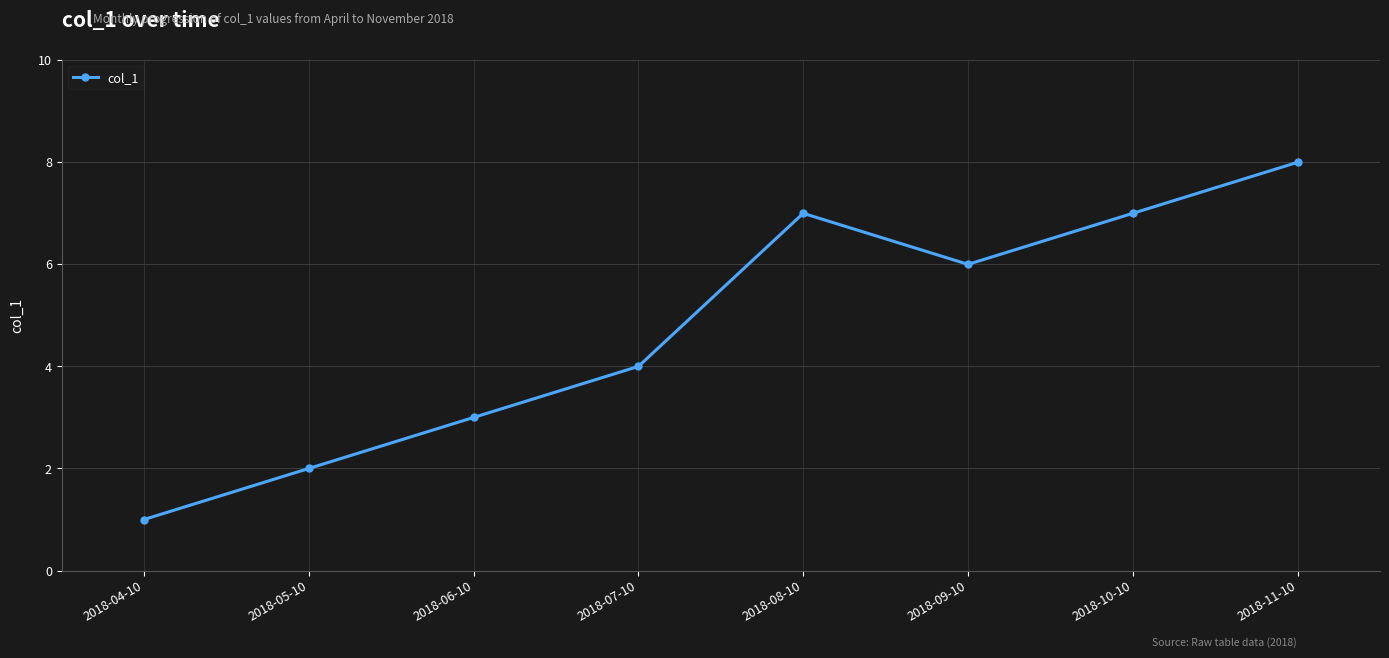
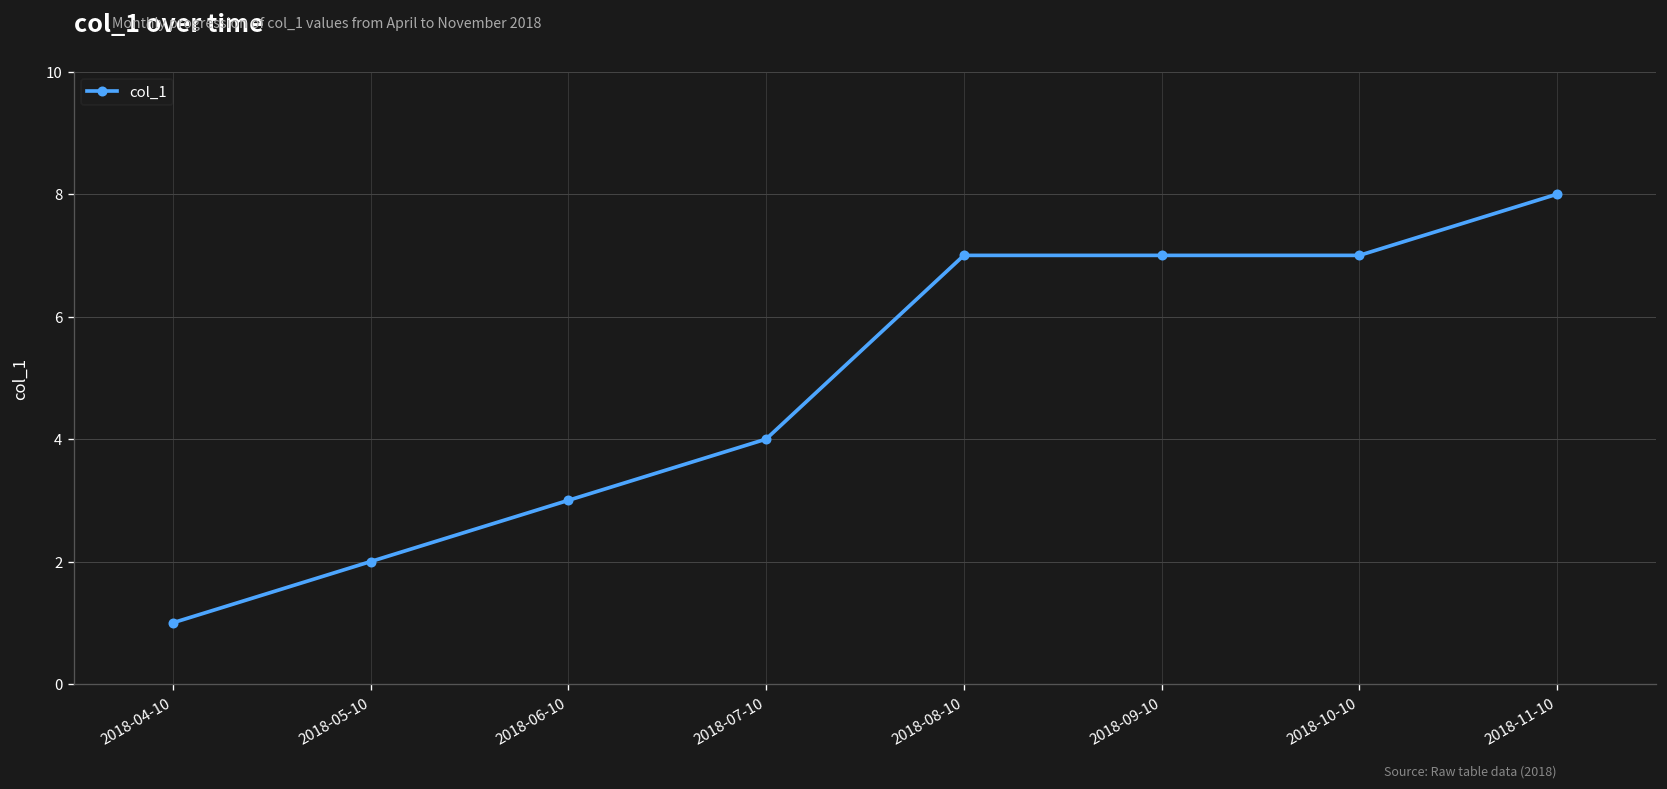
  {
    "2018-04-10": 1,
    "2018-05-10": 2,
    "2018-06-10": 3,
    "2018-07-10": 4,
    "2018-08-10": 7,
-   "2018-09-10": 6,
+   "2018-09-10": 7,
    "2018-10-10": 7,
    "2018-11-10": 8
  }
